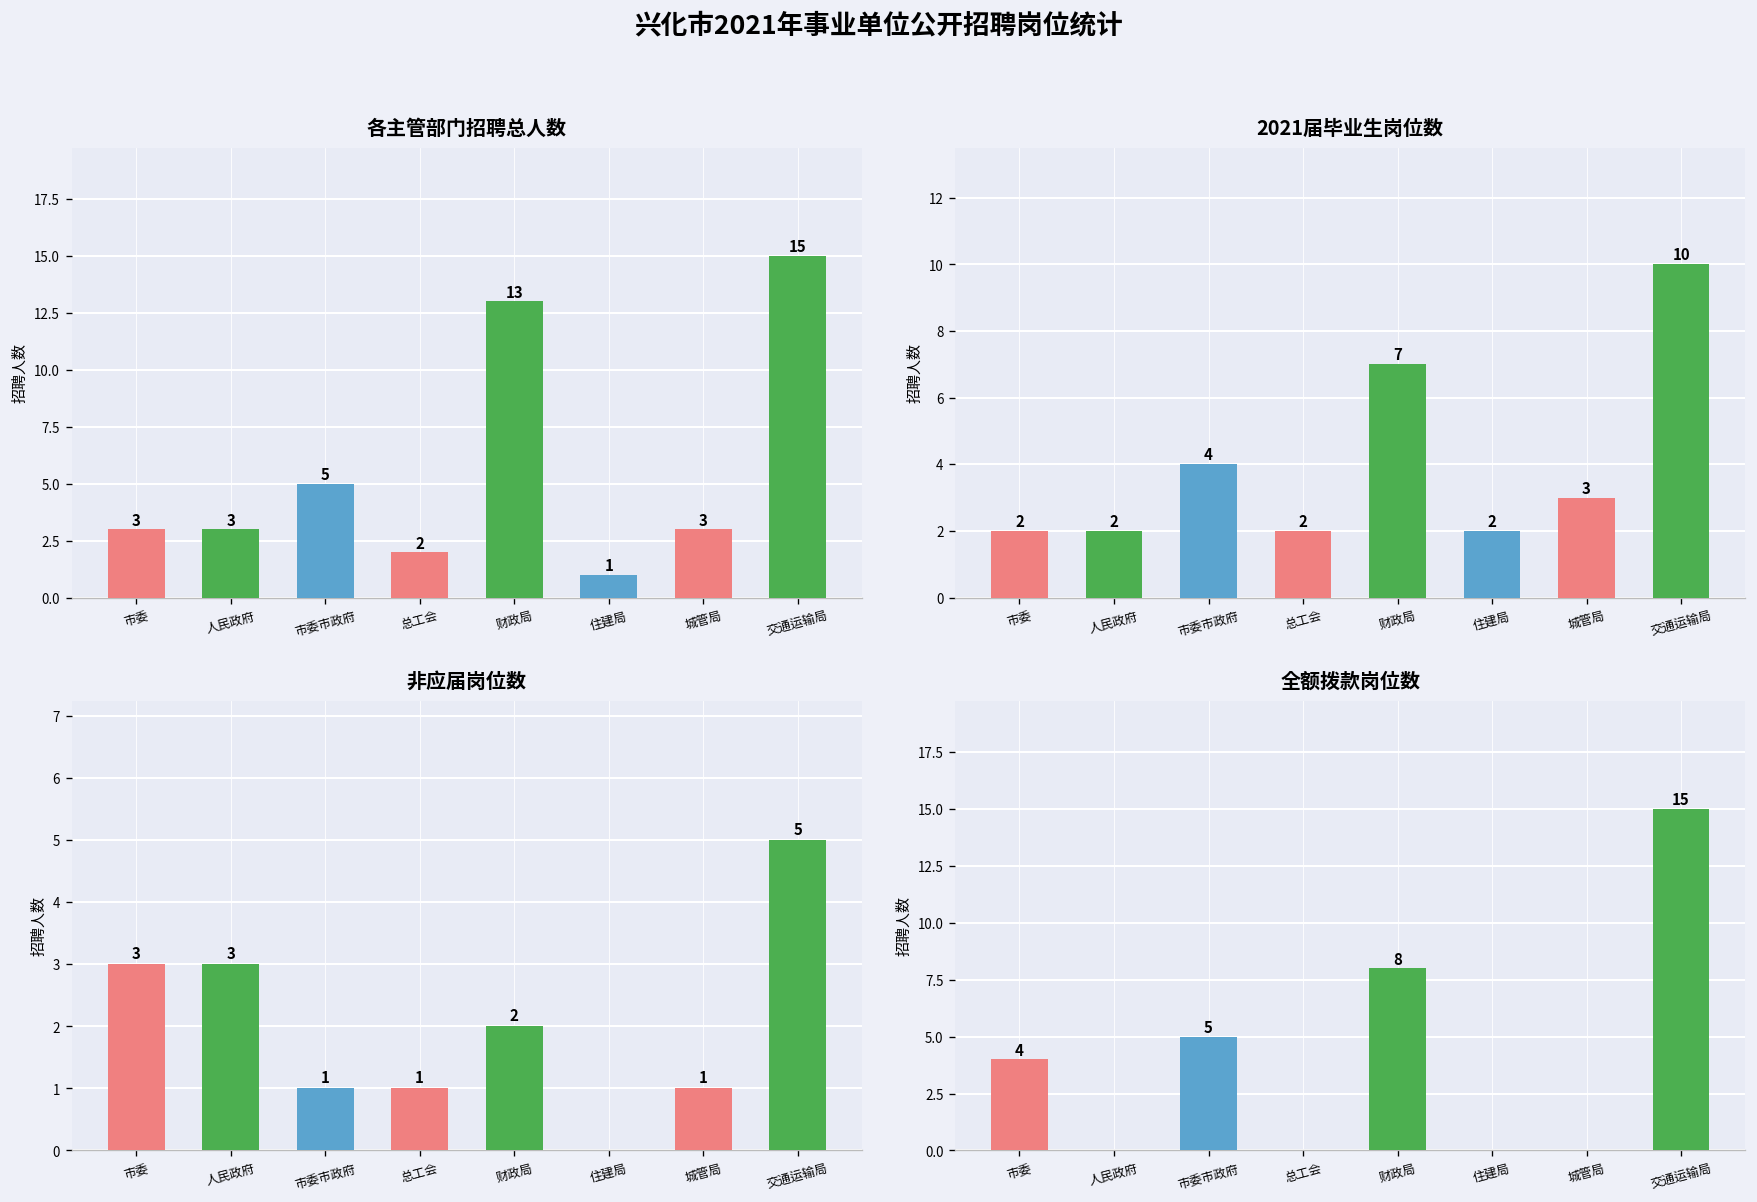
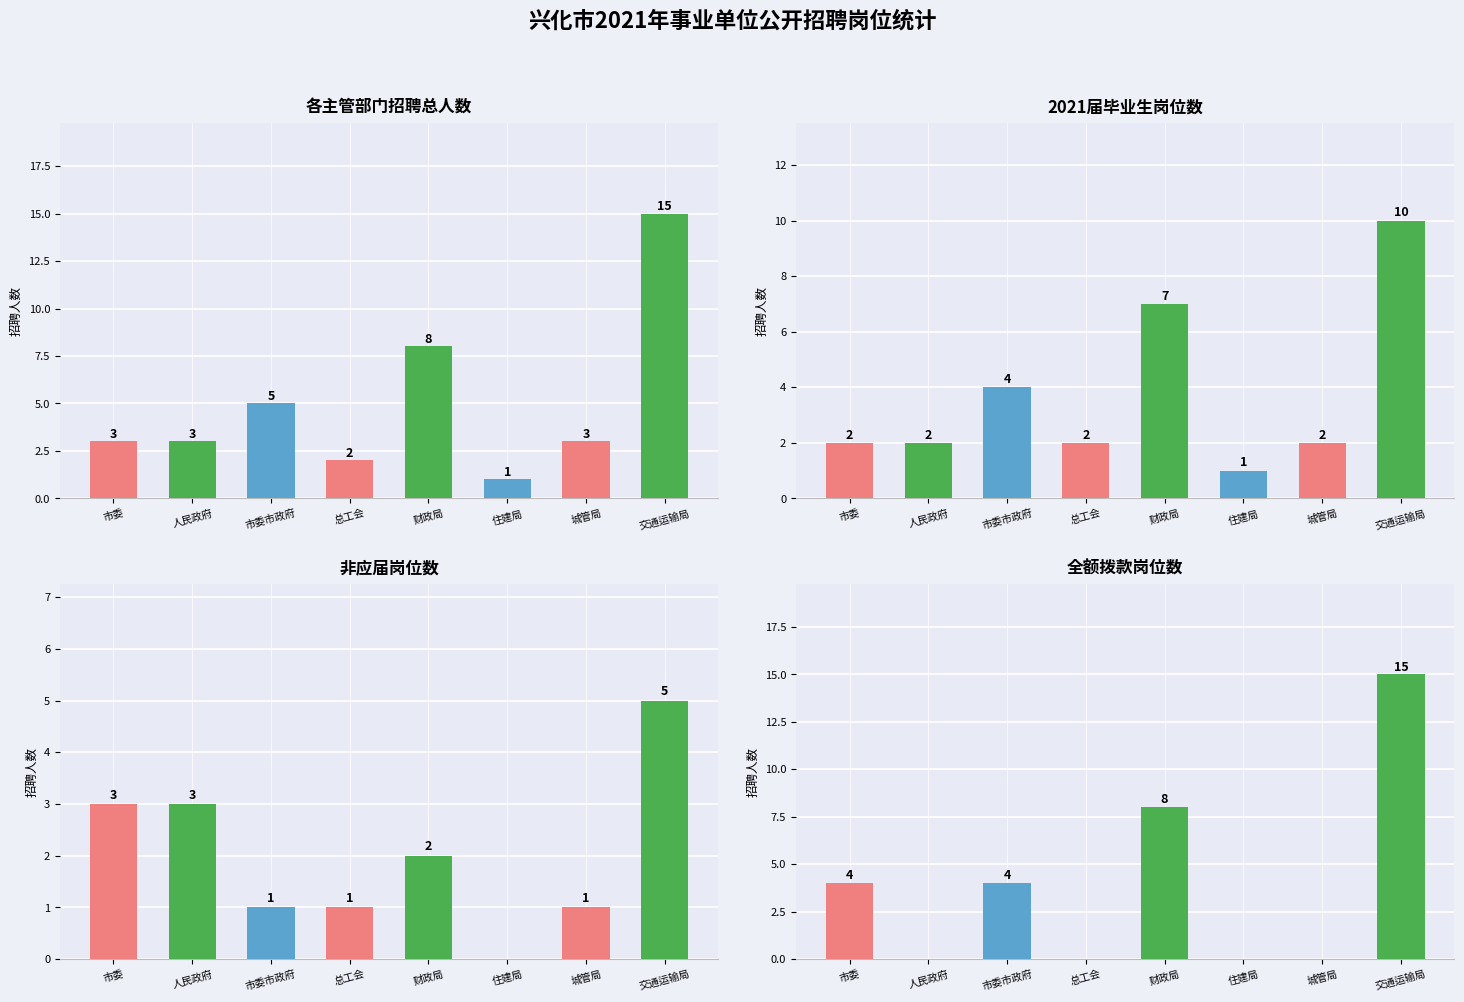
  {
    "各主管部门招聘总人数": {
      "市委": 3,
      "人民政府": 3,
      "市委市政府": 5,
      "总工会": 2,
-     "财政局": 13,
+     "财政局": 8,
      "住建局": 1,
      "城管局": 3,
      "交通运输局": 15
    },
    "2021届毕业生岗位数": {
      "市委": 2,
      "人民政府": 2,
      "市委市政府": 4,
      "总工会": 2,
      "财政局": 7,
-     "住建局": 2,
-     "城管局": 3,
+     "住建局": 1,
+     "城管局": 2,
      "交通运输局": 10
    },
    "非应届岗位数": {
      "市委": 3,
      "人民政府": 3,
      "市委市政府": 1,
      "总工会": 1,
      "财政局": 2,
      "城管局": 1,
      "交通运输局": 5
    },
    "全额拨款岗位数": {
      "市委": 4,
-     "市委市政府": 5,
+     "市委市政府": 4,
      "财政局": 8,
      "交通运输局": 15
    }
  }
